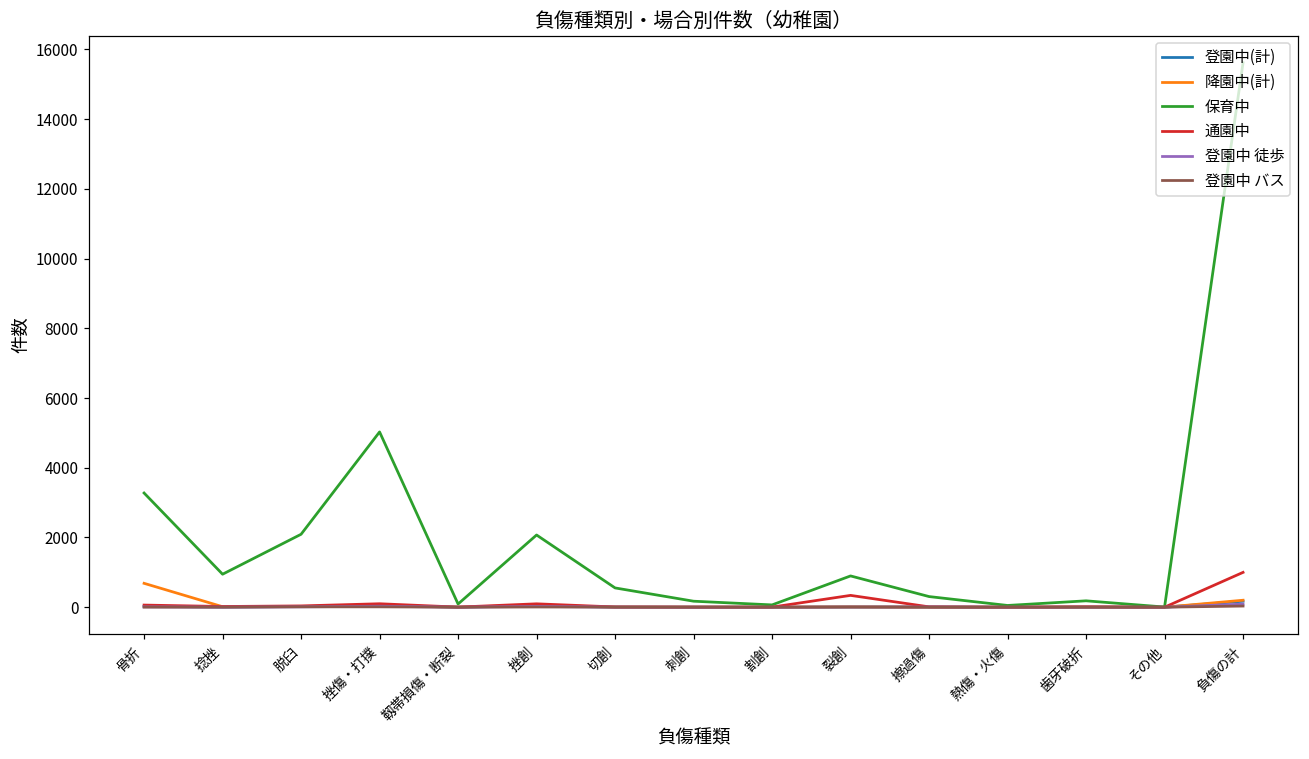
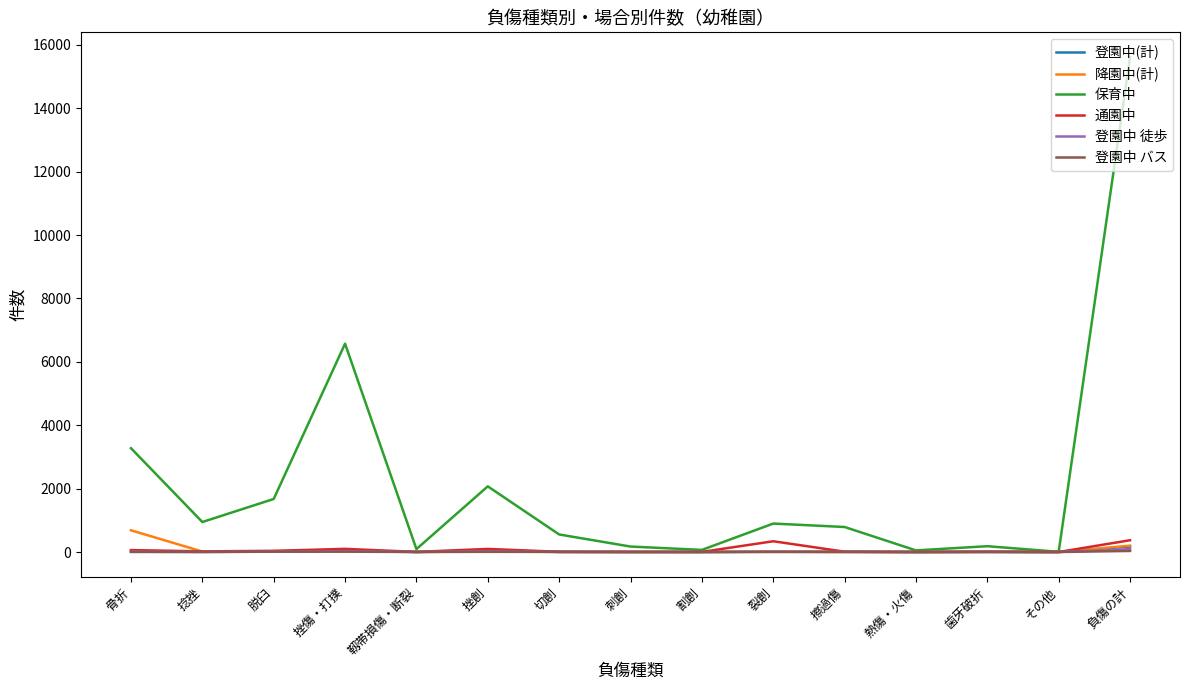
  {
    "降園中(計)": {
      "骨折": 700
    },
    "保育中": {
      "骨折": 3300,
      "捻挫": 900,
-     "脱臼": 2100,
-     "挫傷・打撲": 5000,
+     "脱臼": 1700,
+     "挫傷・打撲": 6600,
      "靱帯損傷・断裂": 100,
      "挫創": 2100,
      "切創": 600,
      "刺創": 200,
      "裂創": 900,
-     "擦過傷": 300,
+     "擦過傷": 800,
      "歯牙破折": 200
    },
    "通園中": {
      "裂創": 300,
-     "負傷の計": 1000
+     "負傷の計": 400
    }
  }
